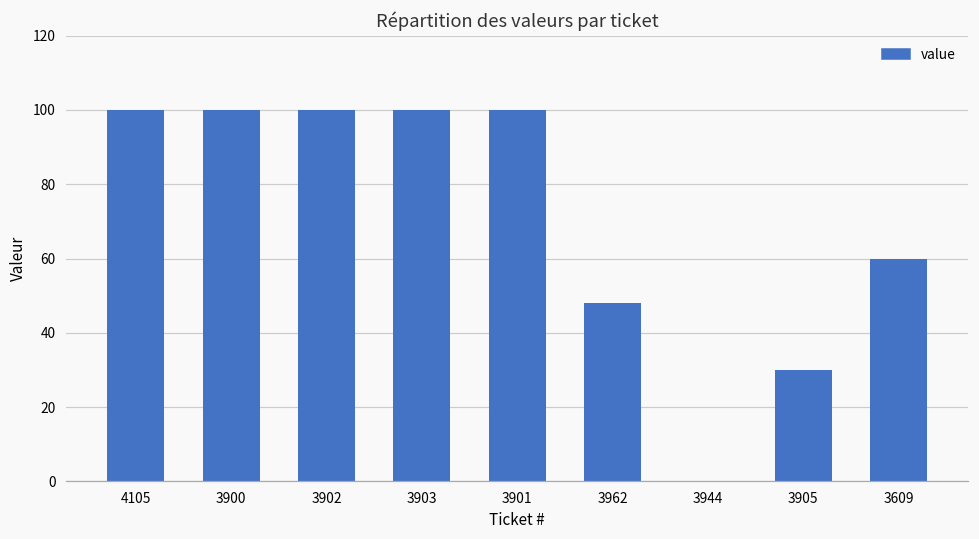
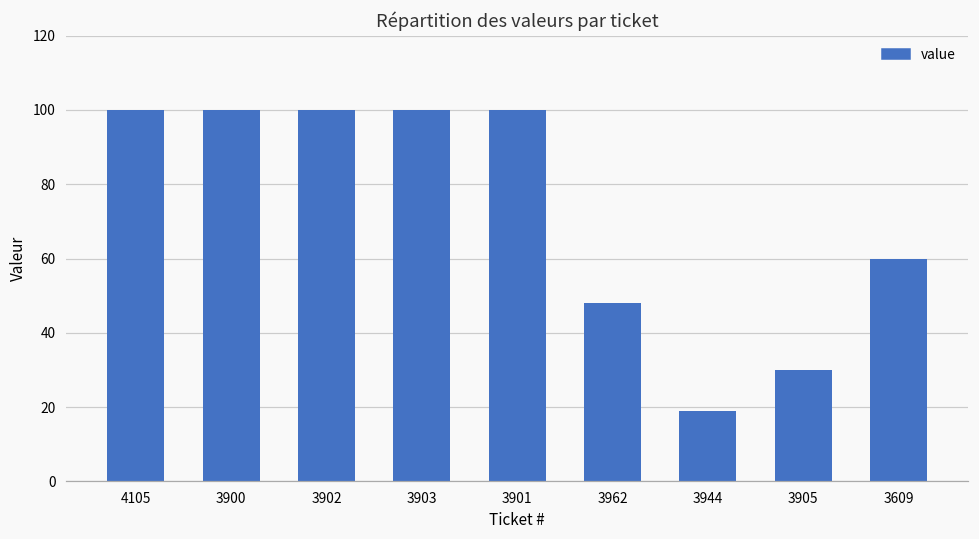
  {
    "4105": 100,
    "3900": 100,
    "3902": 100,
    "3903": 100,
    "3901": 100,
    "3962": 48,
-   "3944": 0,
+   "3944": 19,
    "3905": 30,
    "3609": 60
  }
